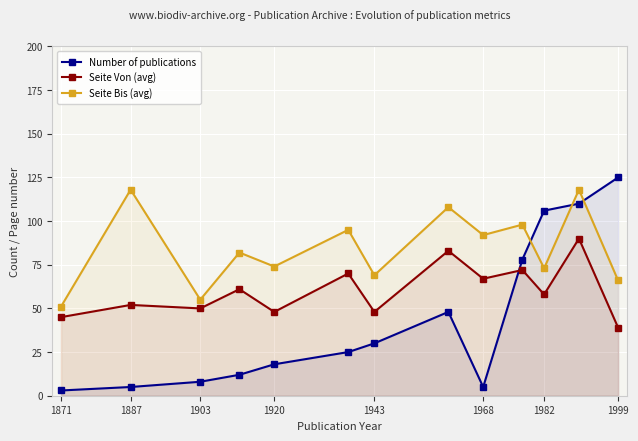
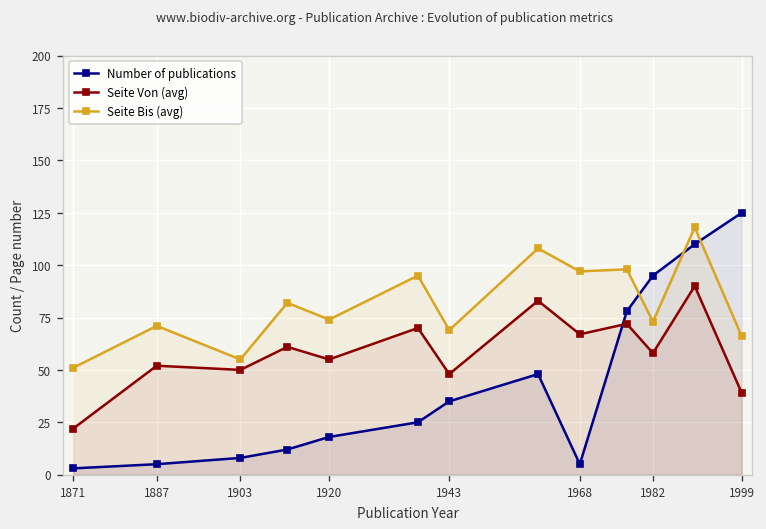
  {
    "Number of publications": {
      "1871": 3,
      "1887": 5,
      "1903": 8,
      "1920": 18,
-     "1943": 30,
+     "1943": 35,
      "1968": 5,
-     "1982": 106,
+     "1982": 95,
      "1999": 125
    },
    "Seite Von (avg)": {
-     "1871": 45,
+     "1871": 22,
      "1887": 52,
      "1903": 50,
-     "1920": 48,
+     "1920": 55,
      "1943": 48,
      "1968": 67,
      "1982": 58,
      "1999": 39
    },
    "Seite Bis (avg)": {
      "1871": 51,
-     "1887": 118,
+     "1887": 71,
      "1903": 55,
      "1920": 74,
      "1943": 69,
-     "1968": 92,
+     "1968": 97,
      "1982": 73,
      "1999": 66
    }
  }
